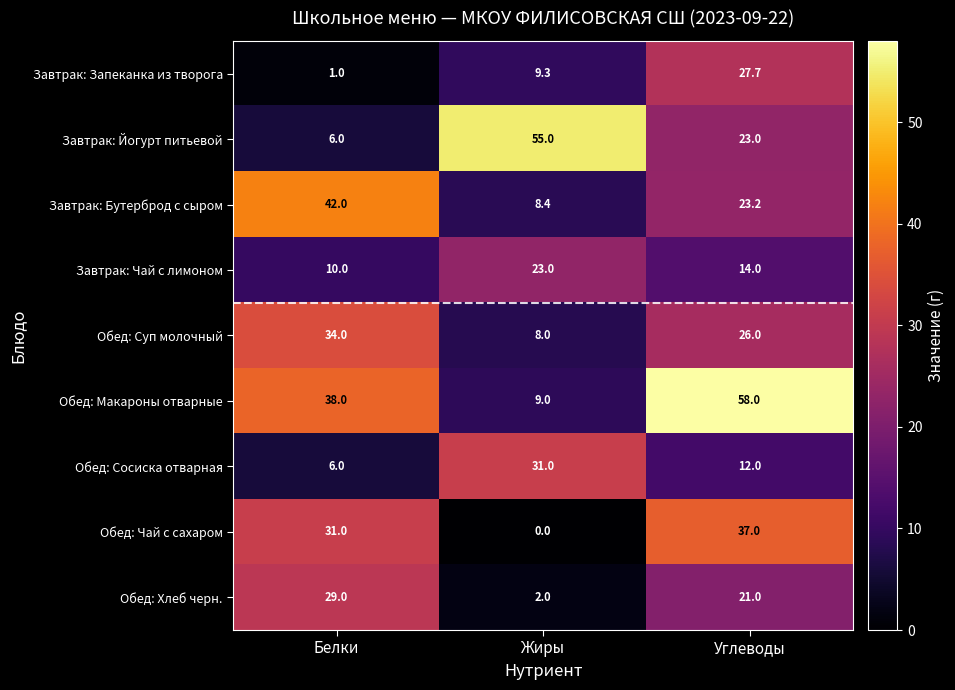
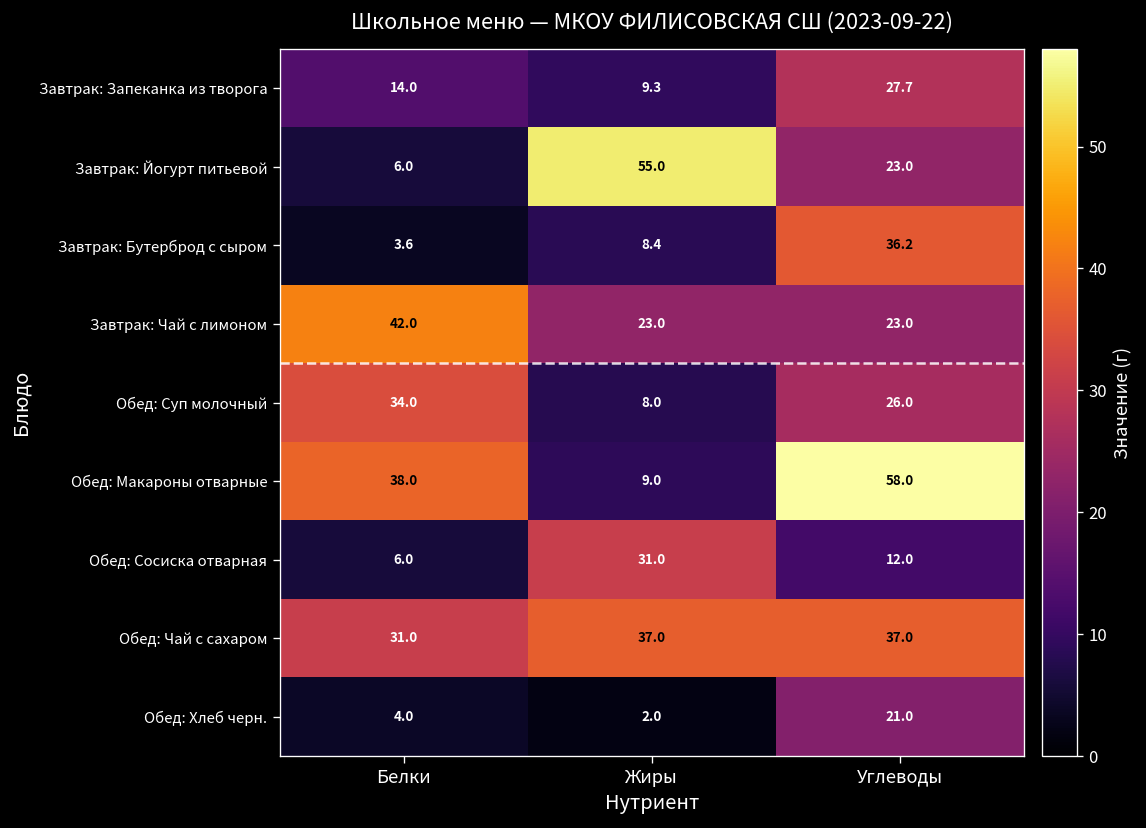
  {
    "Завтрак: Запеканка из творога": {
-     "Белки": 1.0,
+     "Белки": 14.0,
      "Жиры": 9.3,
      "Углеводы": 27.7
    },
    "Завтрак: Йогурт питьевой": {
      "Белки": 6.0,
      "Жиры": 55.0,
      "Углеводы": 23.0
    },
    "Завтрак: Бутерброд с сыром": {
-     "Белки": 42.0,
+     "Белки": 3.6,
      "Жиры": 8.4,
-     "Углеводы": 23.2
+     "Углеводы": 36.2
    },
    "Завтрак: Чай с лимоном": {
-     "Белки": 10.0,
+     "Белки": 42.0,
      "Жиры": 23.0,
-     "Углеводы": 14.0
+     "Углеводы": 23.0
    },
    "Обед: Суп молочный": {
      "Белки": 34.0,
      "Жиры": 8.0,
      "Углеводы": 26.0
    },
    "Обед: Макароны отварные": {
      "Белки": 38.0,
      "Жиры": 9.0,
      "Углеводы": 58.0
    },
    "Обед: Сосиска отварная": {
      "Белки": 6.0,
      "Жиры": 31.0,
      "Углеводы": 12.0
    },
    "Обед: Чай с сахаром": {
      "Белки": 31.0,
-     "Жиры": 0.0,
+     "Жиры": 37.0,
      "Углеводы": 37.0
    },
    "Обед: Хлеб черн.": {
-     "Белки": 29.0,
+     "Белки": 4.0,
      "Жиры": 2.0,
      "Углеводы": 21.0
    }
  }
